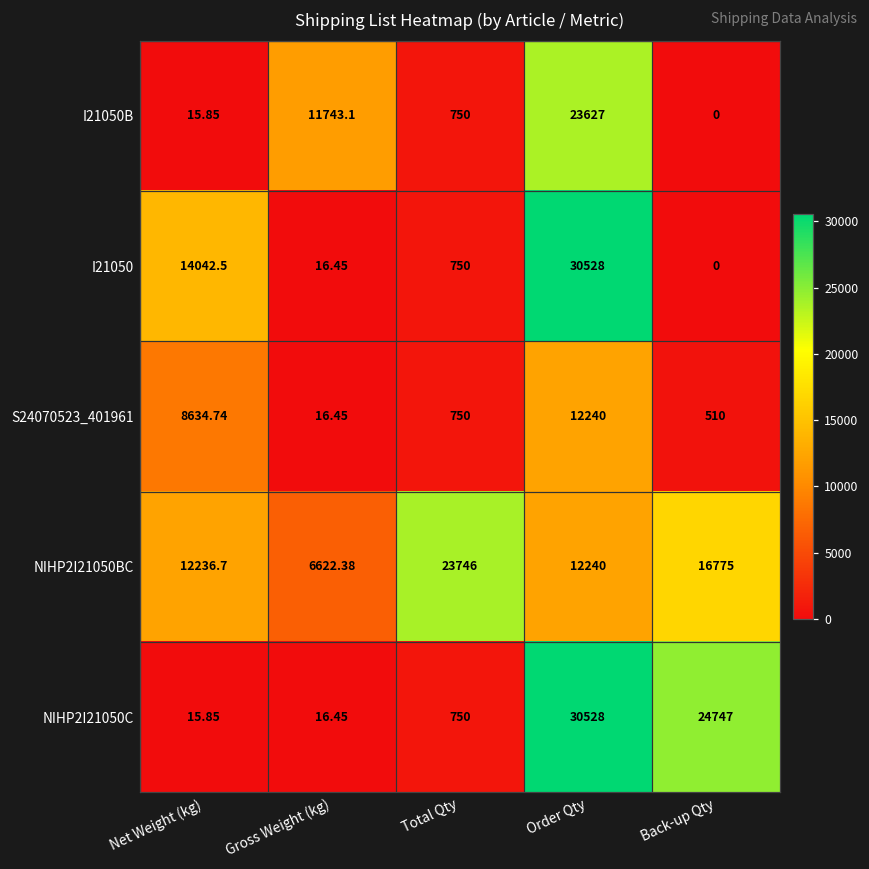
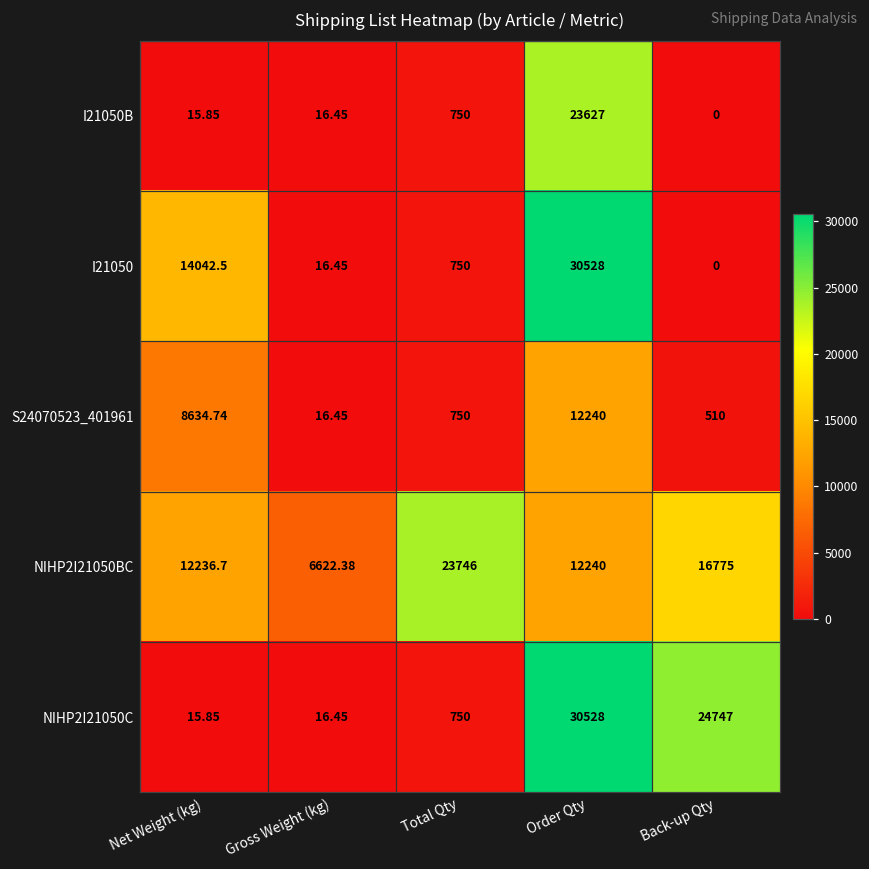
  {
    "I21050B": {
      "Net Weight (kg)": 15.85,
-     "Gross Weight (kg)": 11743.1,
+     "Gross Weight (kg)": 16.45,
      "Total Qty": 750,
      "Order Qty": 23627,
      "Back-up Qty": 0
    },
    "I21050": {
      "Net Weight (kg)": 14042.5,
      "Gross Weight (kg)": 16.45,
      "Total Qty": 750,
      "Order Qty": 30528,
      "Back-up Qty": 0
    },
    "S24070523_401961": {
      "Net Weight (kg)": 8634.74,
      "Gross Weight (kg)": 16.45,
      "Total Qty": 750,
      "Order Qty": 12240,
      "Back-up Qty": 510
    },
    "NIHP2I21050BC": {
      "Net Weight (kg)": 12236.7,
      "Gross Weight (kg)": 6622.38,
      "Total Qty": 23746,
      "Order Qty": 12240,
      "Back-up Qty": 16775
    },
    "NIHP2I21050C": {
      "Net Weight (kg)": 15.85,
      "Gross Weight (kg)": 16.45,
      "Total Qty": 750,
      "Order Qty": 30528,
      "Back-up Qty": 24747
    }
  }
